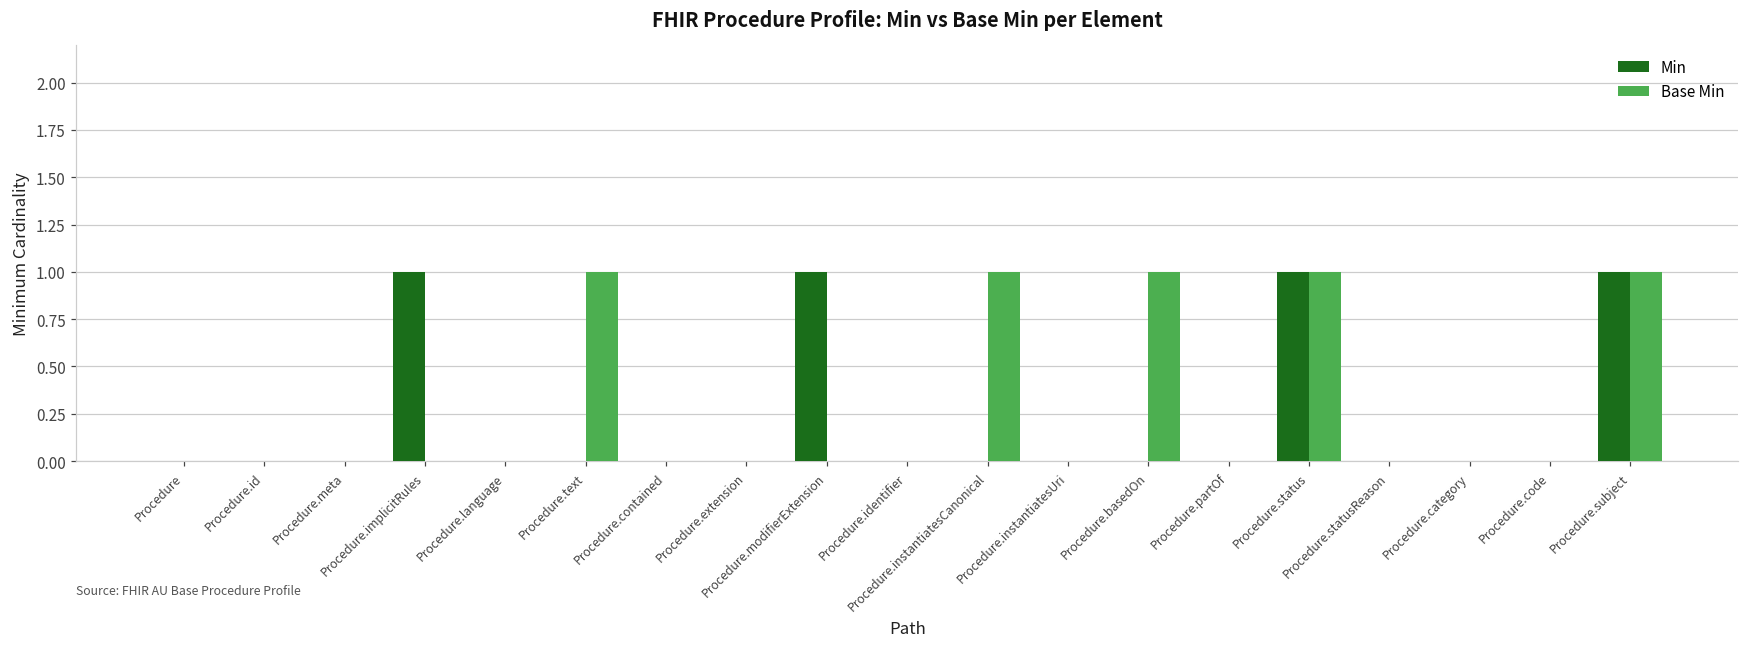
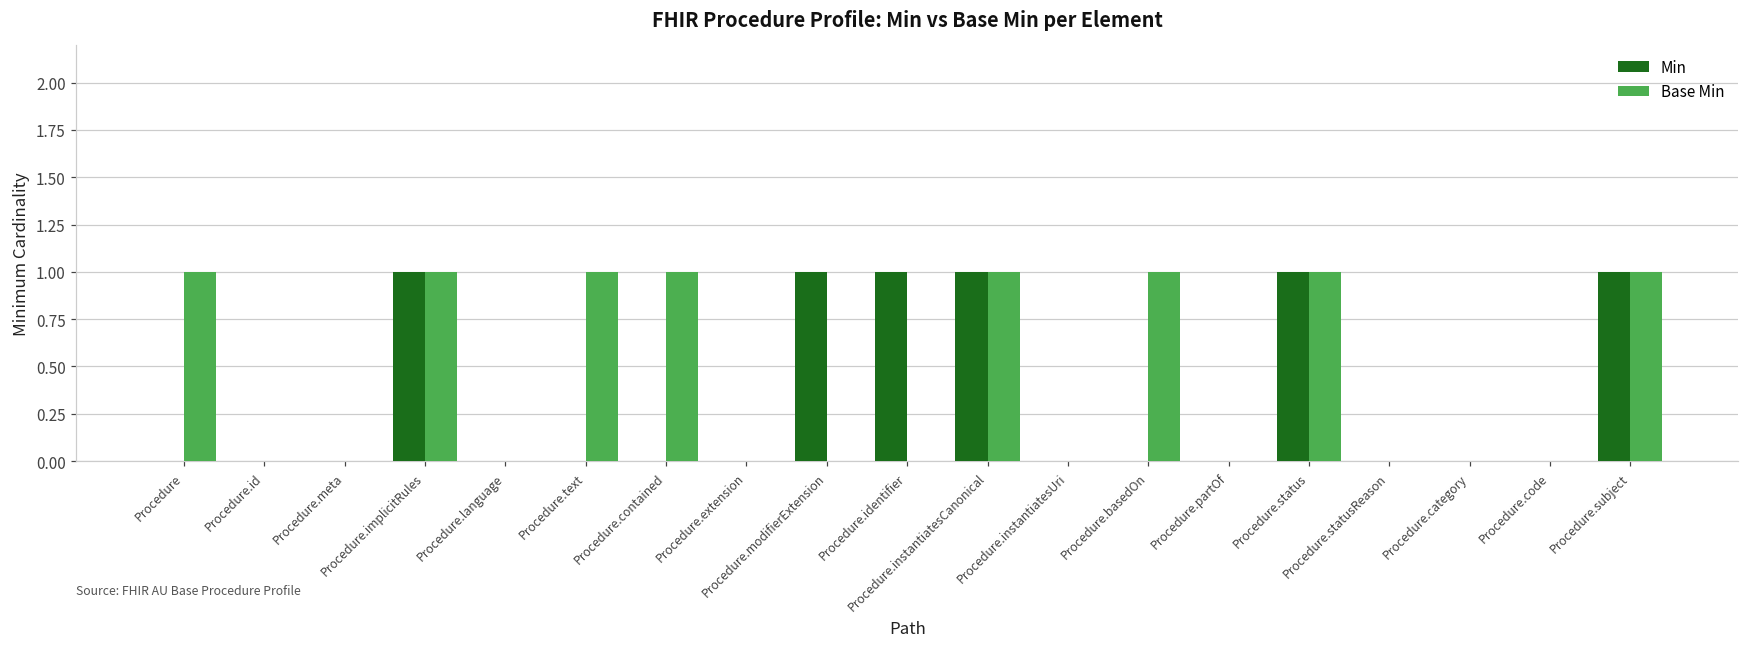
  {
    "Min": {
      "Procedure": 0,
      "Procedure.id": 0,
      "Procedure.meta": 0,
      "Procedure.implicitRules": 1,
      "Procedure.language": 0,
      "Procedure.text": 0,
      "Procedure.contained": 0,
      "Procedure.extension": 0,
      "Procedure.modifierExtension": 1,
-     "Procedure.identifier": 0,
-     "Procedure.instantiatesCanonical": 0,
+     "Procedure.identifier": 1,
+     "Procedure.instantiatesCanonical": 1,
      "Procedure.instantiatesUri": 0,
      "Procedure.basedOn": 0,
      "Procedure.partOf": 0,
      "Procedure.status": 1,
      "Procedure.statusReason": 0,
      "Procedure.category": 0,
      "Procedure.code": 0,
      "Procedure.subject": 1
    },
    "Base Min": {
-     "Procedure": 0,
+     "Procedure": 1,
      "Procedure.id": 0,
      "Procedure.meta": 0,
-     "Procedure.implicitRules": 0,
+     "Procedure.implicitRules": 1,
      "Procedure.language": 0,
      "Procedure.text": 1,
-     "Procedure.contained": 0,
+     "Procedure.contained": 1,
      "Procedure.extension": 0,
      "Procedure.modifierExtension": 0,
      "Procedure.identifier": 0,
      "Procedure.instantiatesCanonical": 1,
      "Procedure.instantiatesUri": 0,
      "Procedure.basedOn": 1,
      "Procedure.partOf": 0,
      "Procedure.status": 1,
      "Procedure.statusReason": 0,
      "Procedure.category": 0,
      "Procedure.code": 0,
      "Procedure.subject": 1
    }
  }
